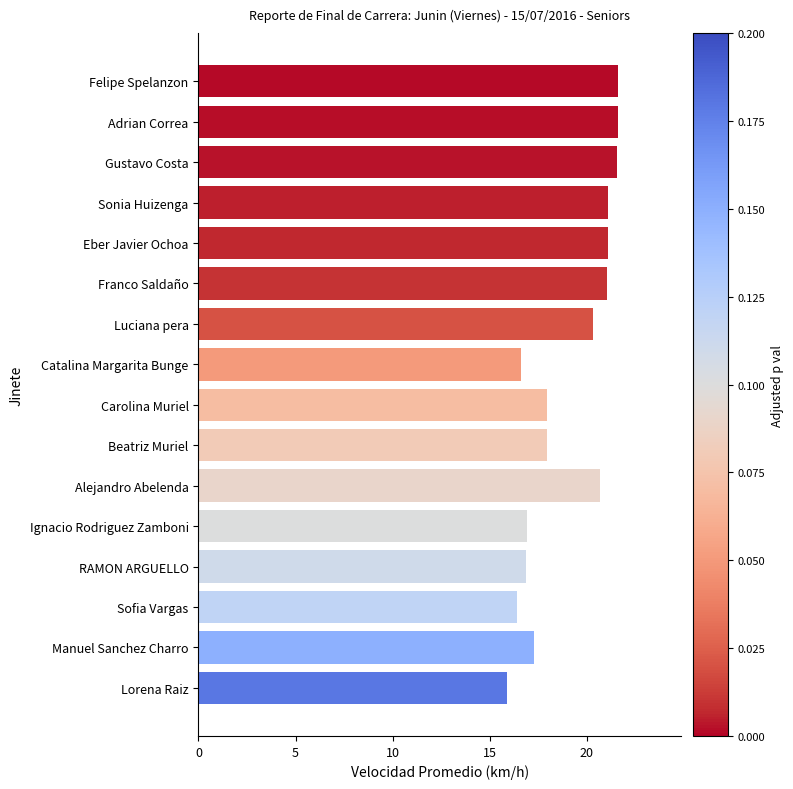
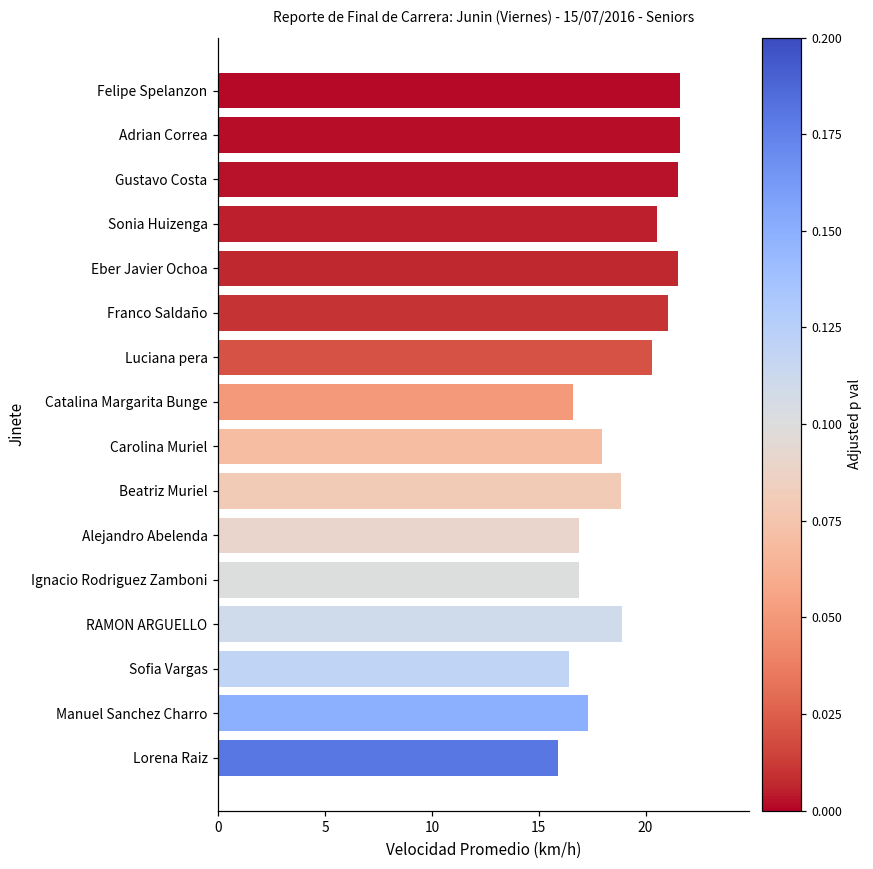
  {
    "Felipe Spelanzon": 21.6,
    "Adrian Correa": 21.6,
    "Gustavo Costa": 21.5,
-   "Sonia Huizenga": 21.1,
-   "Eber Javier Ochoa": 21.1,
+   "Sonia Huizenga": 20.5,
+   "Eber Javier Ochoa": 21.5,
    "Franco Saldaño": 21.0,
    "Luciana pera": 20.3,
    "Catalina Margarita Bunge": 16.6,
    "Carolina Muriel": 17.9,
-   "Beatriz Muriel": 17.9,
-   "Alejandro Abelenda": 20.7,
+   "Beatriz Muriel": 18.8,
+   "Alejandro Abelenda": 16.9,
    "Ignacio Rodriguez Zamboni": 16.9,
-   "RAMON ARGUELLO": 16.9,
+   "RAMON ARGUELLO": 18.9,
    "Sofia Vargas": 16.4,
    "Manuel Sanchez Charro": 17.3,
    "Lorena Raiz": 15.9
  }
